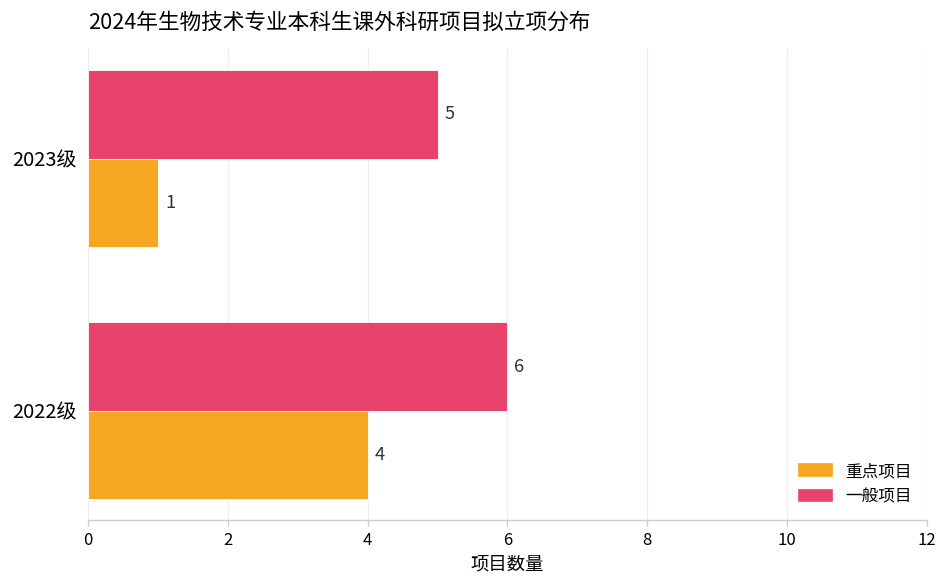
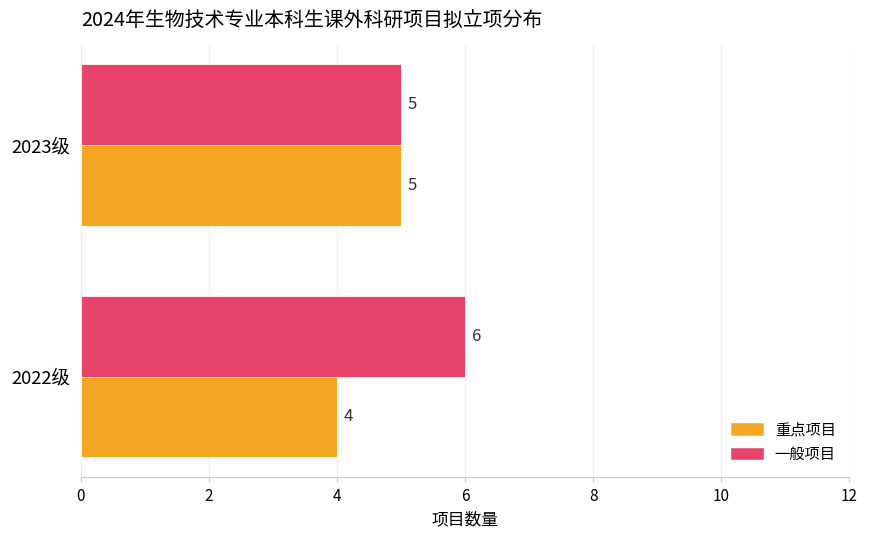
  {
    "重点项目": {
-     "2023级": 1,
+     "2023级": 5,
      "2022级": 4
    },
    "一般项目": {
      "2023级": 5,
      "2022级": 6
    }
  }
